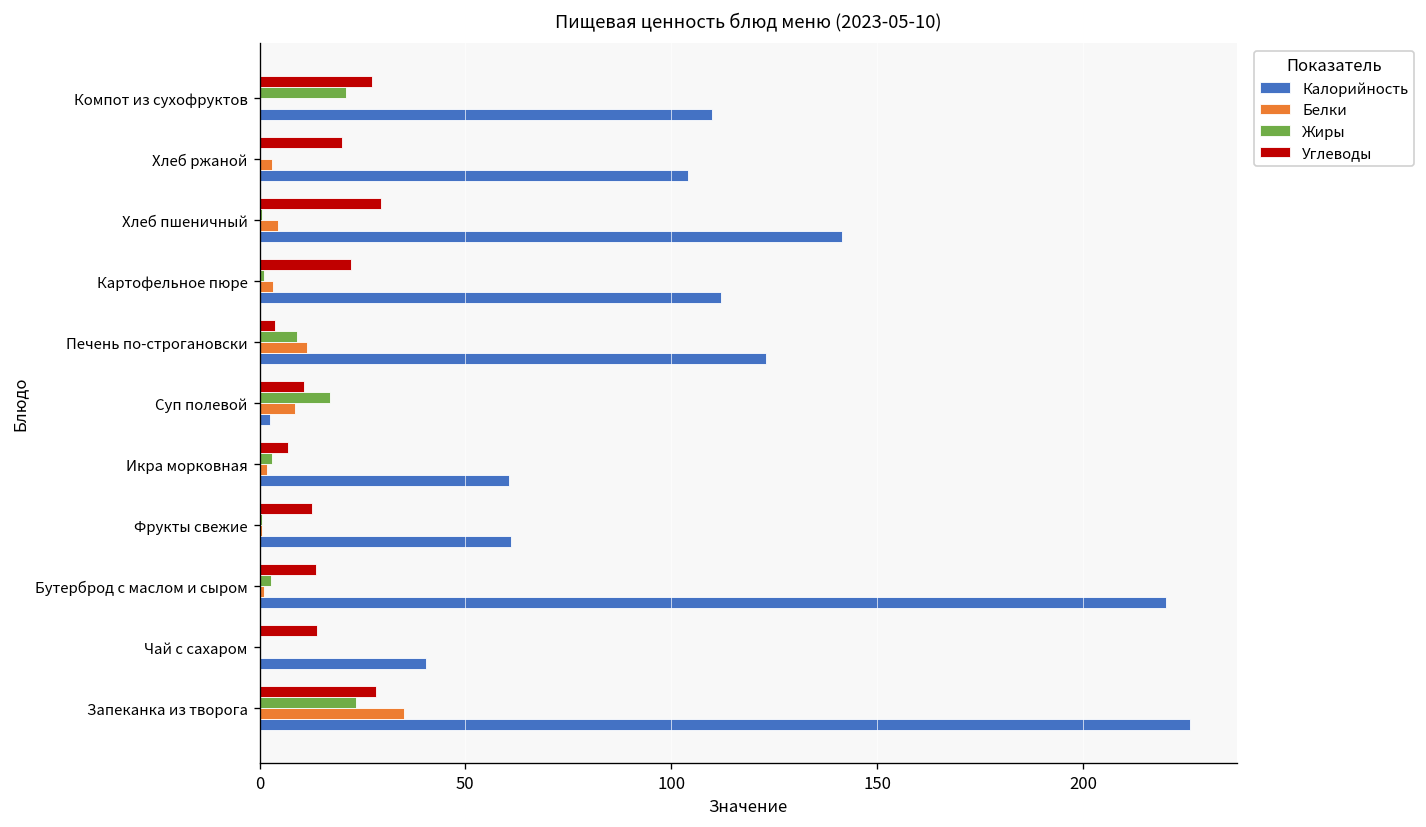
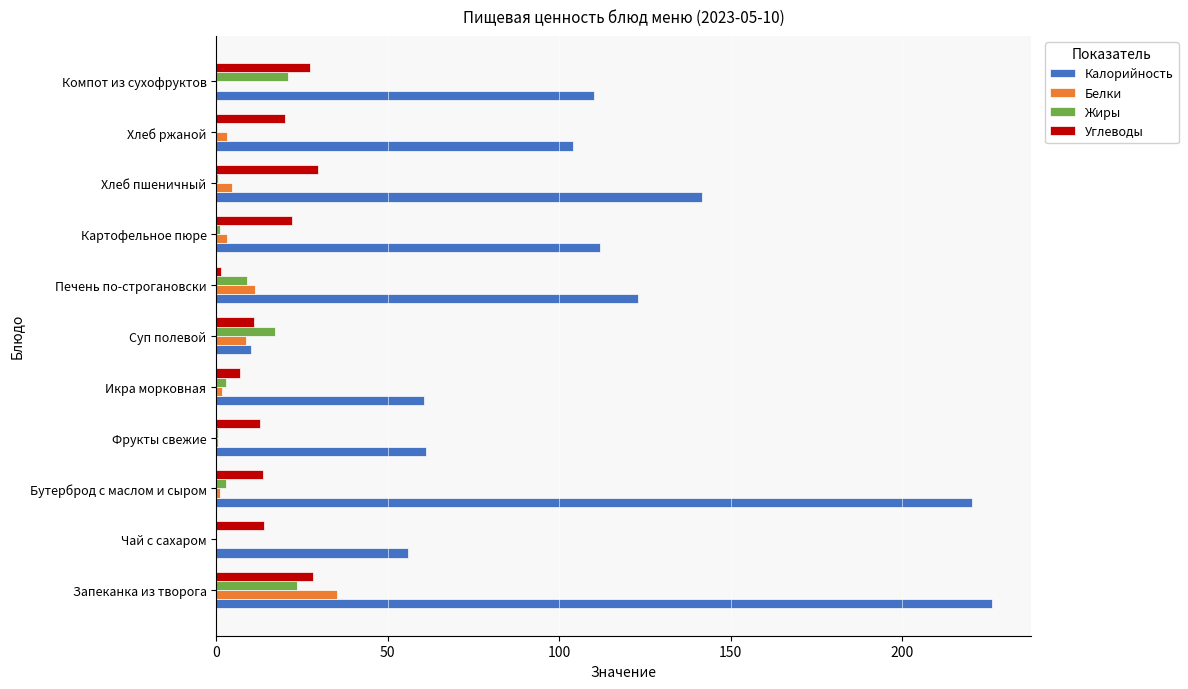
  {
    "Калорийность": {
      "Компот из сухофруктов": 110,
      "Хлеб ржаной": 104,
      "Хлеб пшеничный": 142,
      "Картофельное пюре": 112,
      "Печень по-строгановски": 123,
-     "Суп полевой": 3,
+     "Суп полевой": 10,
      "Икра морковная": 61,
      "Фрукты свежие": 61,
      "Бутерброд с маслом и сыром": 220,
-     "Чай с сахаром": 40,
+     "Чай с сахаром": 56,
      "Запеканка из творога": 226
    },
    "Белки": {
      "Хлеб ржаной": 3,
      "Хлеб пшеничный": 5,
      "Картофельное пюре": 3,
      "Печень по-строгановски": 11,
      "Суп полевой": 9,
      "Икра морковная": 2,
      "Бутерброд с маслом и сыром": 1,
      "Чай с сахаром": 0,
      "Запеканка из творога": 35
    },
    "Жиры": {
      "Компот из сухофруктов": 21,
      "Картофельное пюре": 1,
      "Печень по-строгановски": 9,
      "Суп полевой": 17,
      "Икра морковная": 3,
      "Бутерброд с маслом и сыром": 3,
      "Чай с сахаром": 0,
      "Запеканка из творога": 24
    },
    "Углеводы": {
      "Компот из сухофруктов": 27,
      "Хлеб ржаной": 20,
      "Хлеб пшеничный": 30,
      "Картофельное пюре": 22,
-     "Печень по-строгановски": 4,
+     "Печень по-строгановски": 1,
      "Суп полевой": 11,
      "Икра морковная": 7,
      "Фрукты свежие": 13,
      "Бутерброд с маслом и сыром": 14,
      "Чай с сахаром": 14,
      "Запеканка из творога": 28
    }
  }
